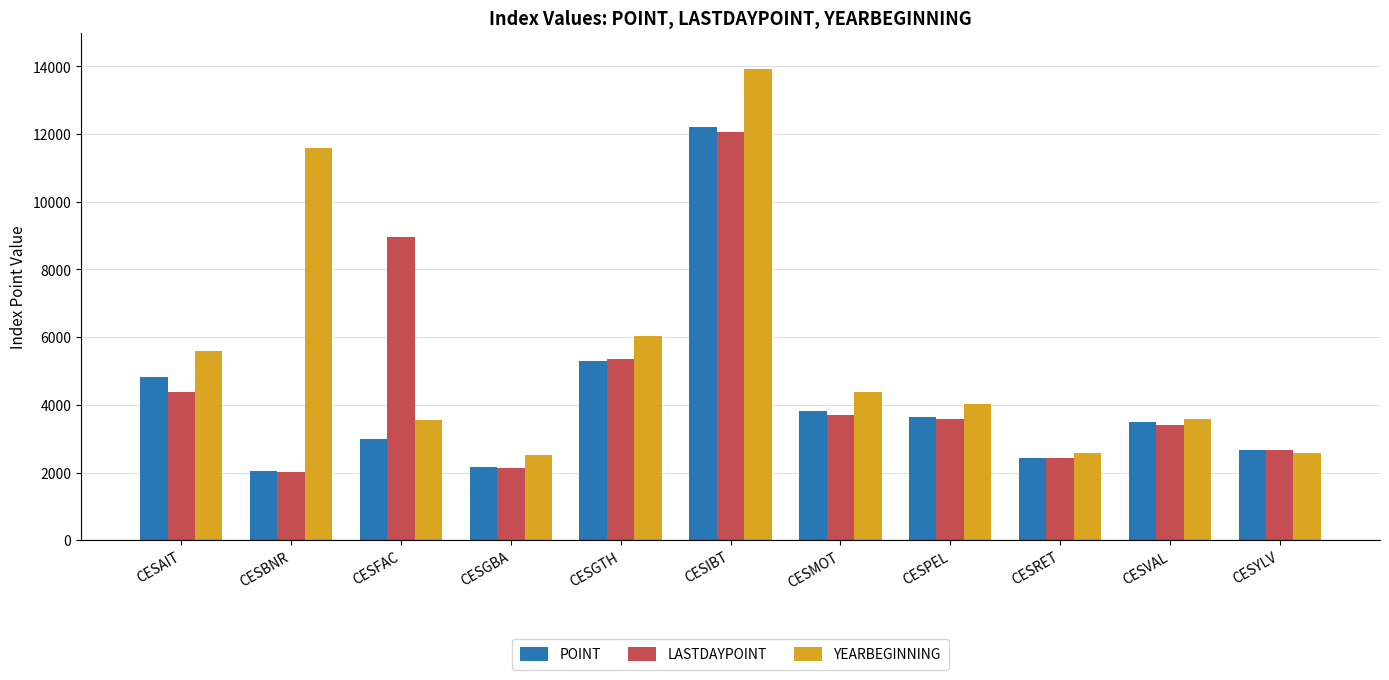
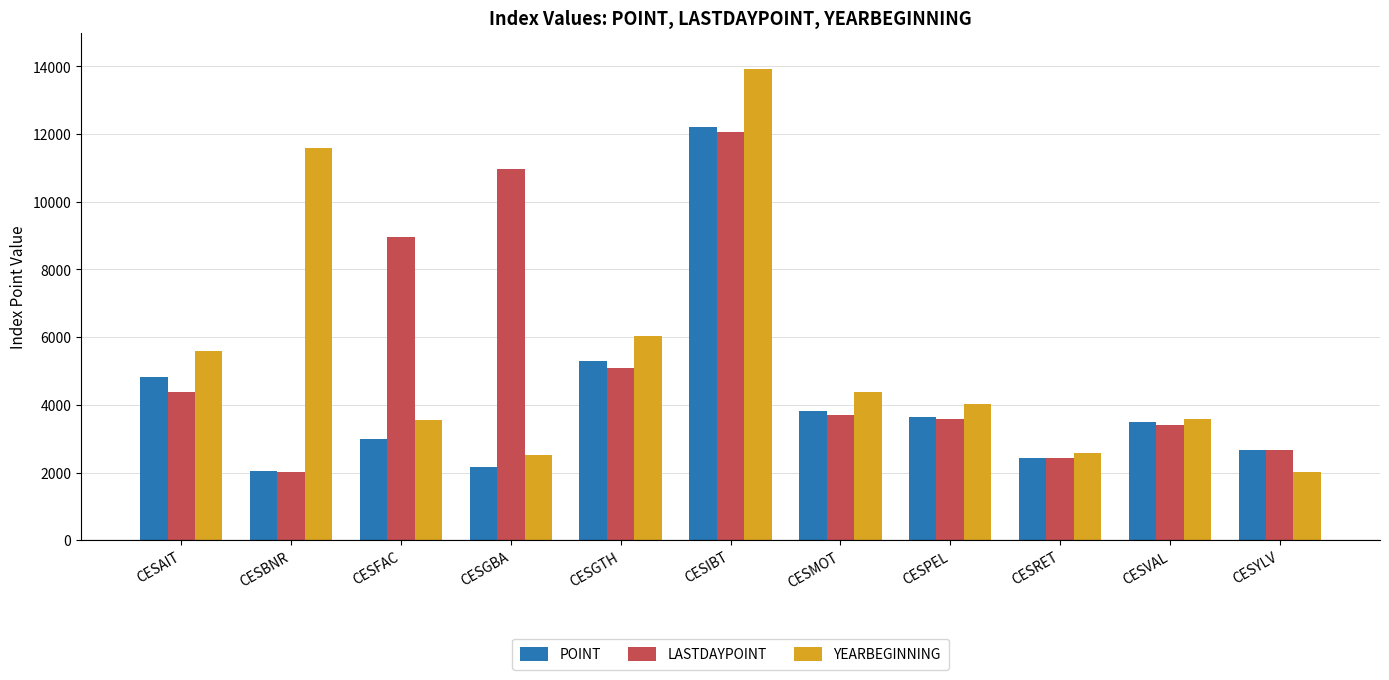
  {
    "POINT": {
      "CESAIT": 4800,
      "CESBNR": 2100,
      "CESFAC": 3000,
      "CESGBA": 2200,
      "CESGTH": 5300,
      "CESIBT": 12200,
      "CESMOT": 3800,
      "CESPEL": 3700,
      "CESRET": 2400,
      "CESVAL": 3500,
      "CESYLV": 2700
    },
    "LASTDAYPOINT": {
      "CESAIT": 4400,
      "CESBNR": 2000,
      "CESFAC": 9000,
-     "CESGBA": 2100,
-     "CESGTH": 5300,
+     "CESGBA": 11000,
+     "CESGTH": 5100,
      "CESIBT": 12100,
      "CESMOT": 3700,
      "CESPEL": 3600,
      "CESRET": 2400,
      "CESVAL": 3400,
      "CESYLV": 2700
    },
    "YEARBEGINNING": {
      "CESAIT": 5600,
      "CESBNR": 11600,
      "CESFAC": 3500,
      "CESGBA": 2500,
      "CESGTH": 6000,
      "CESIBT": 13900,
      "CESMOT": 4400,
      "CESPEL": 4000,
      "CESRET": 2600,
      "CESVAL": 3600,
-     "CESYLV": 2600
+     "CESYLV": 2000
    }
  }
